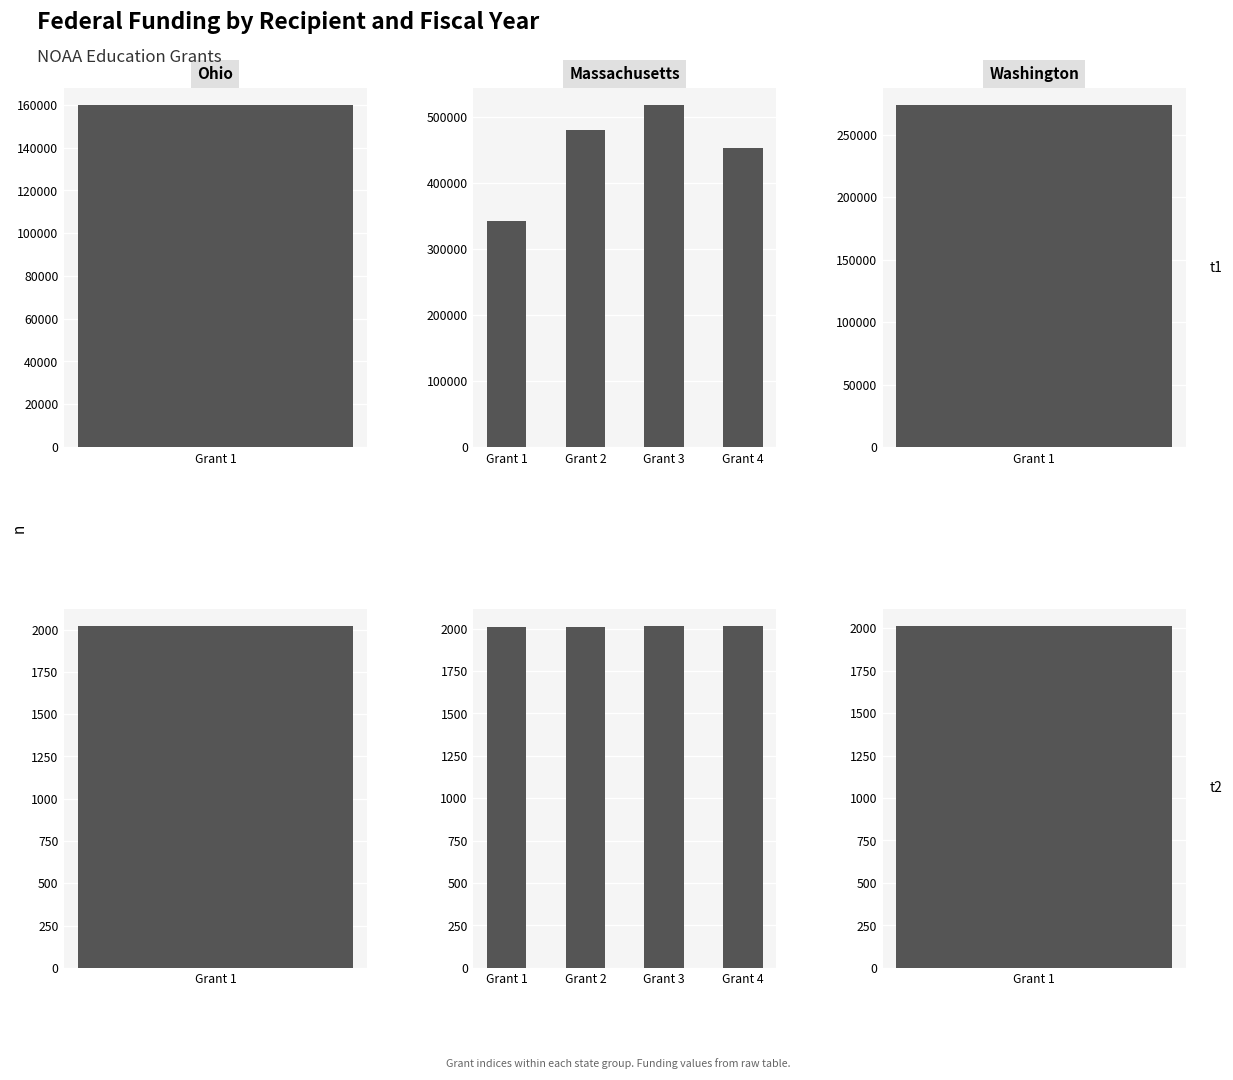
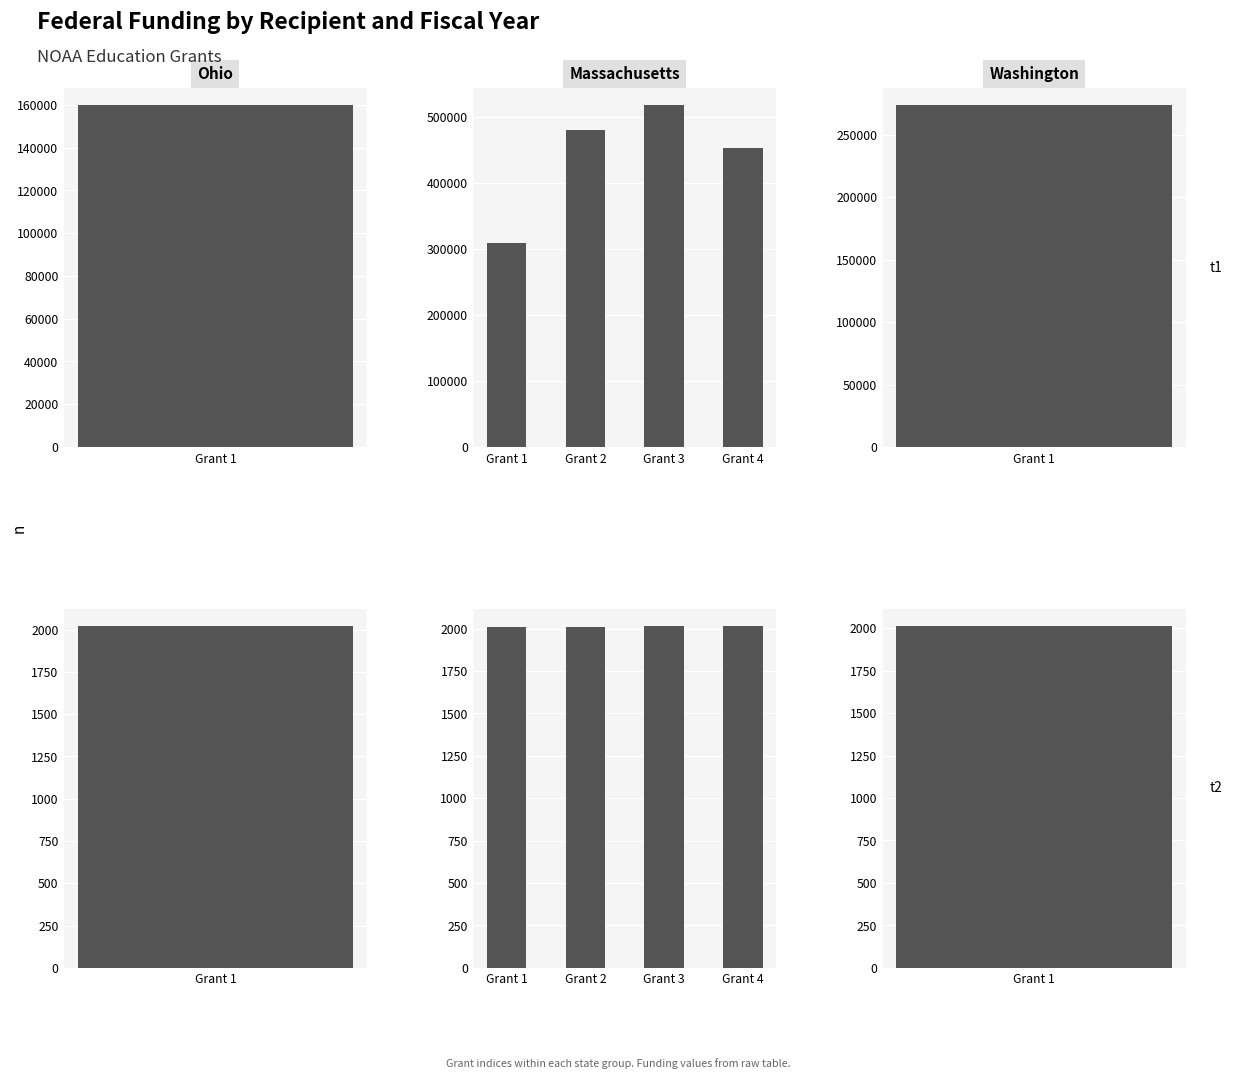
  {
    "Ohio": {
      "Grant 1": 160000
    },
    "Massachusetts": {
-     "Grant 1": 340000,
+     "Grant 1": 310000,
      "Grant 2": 480000,
      "Grant 3": 520000,
      "Grant 4": 450000
    },
    "Washington": {
      "Grant 1": 274000
    }
  }
